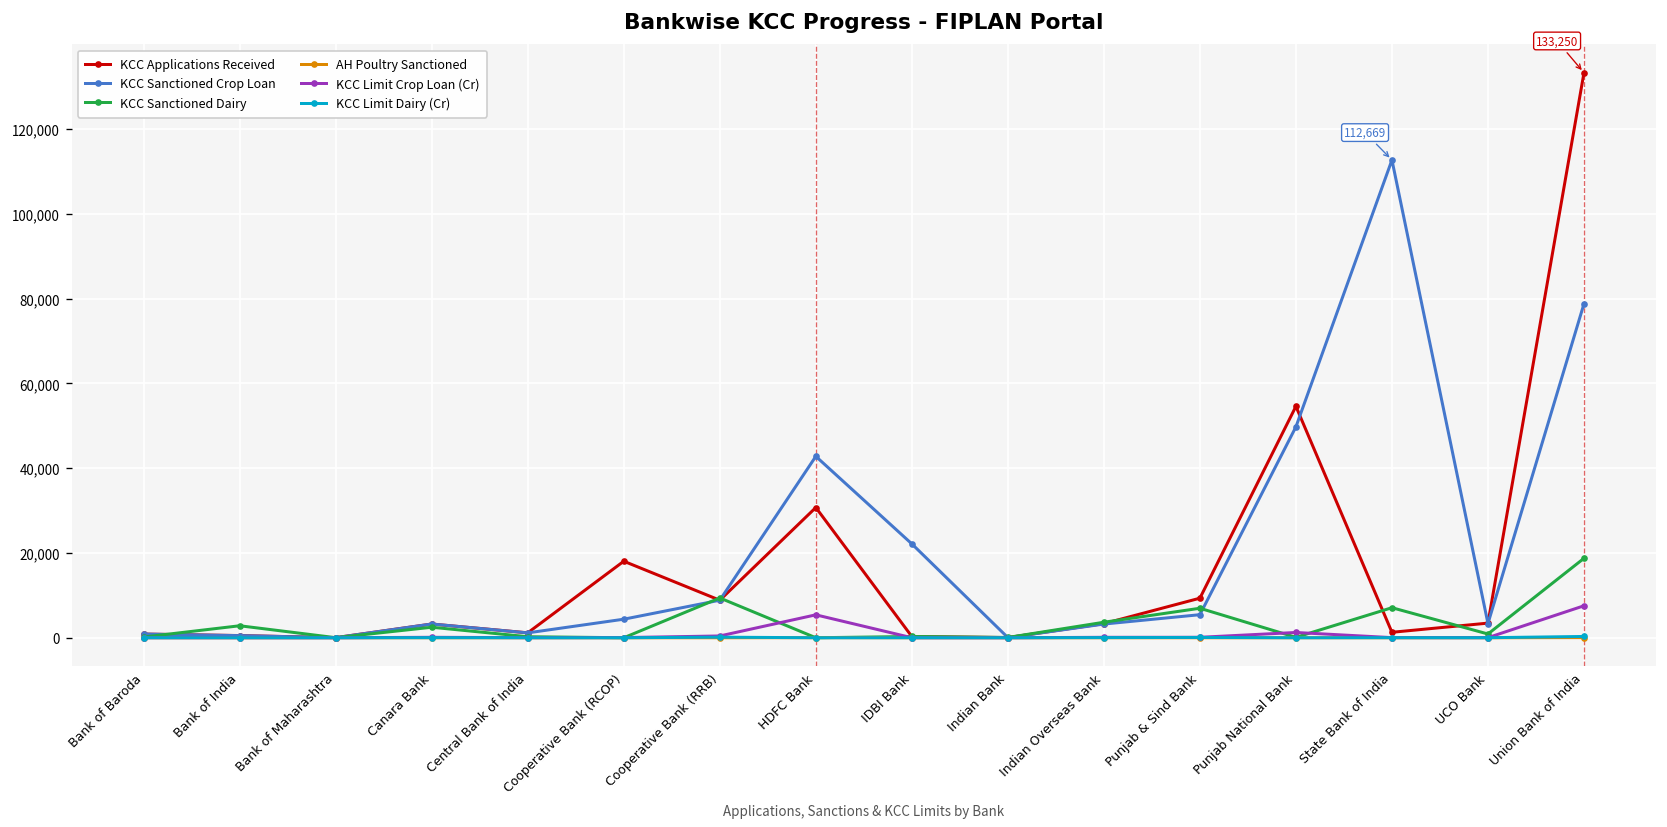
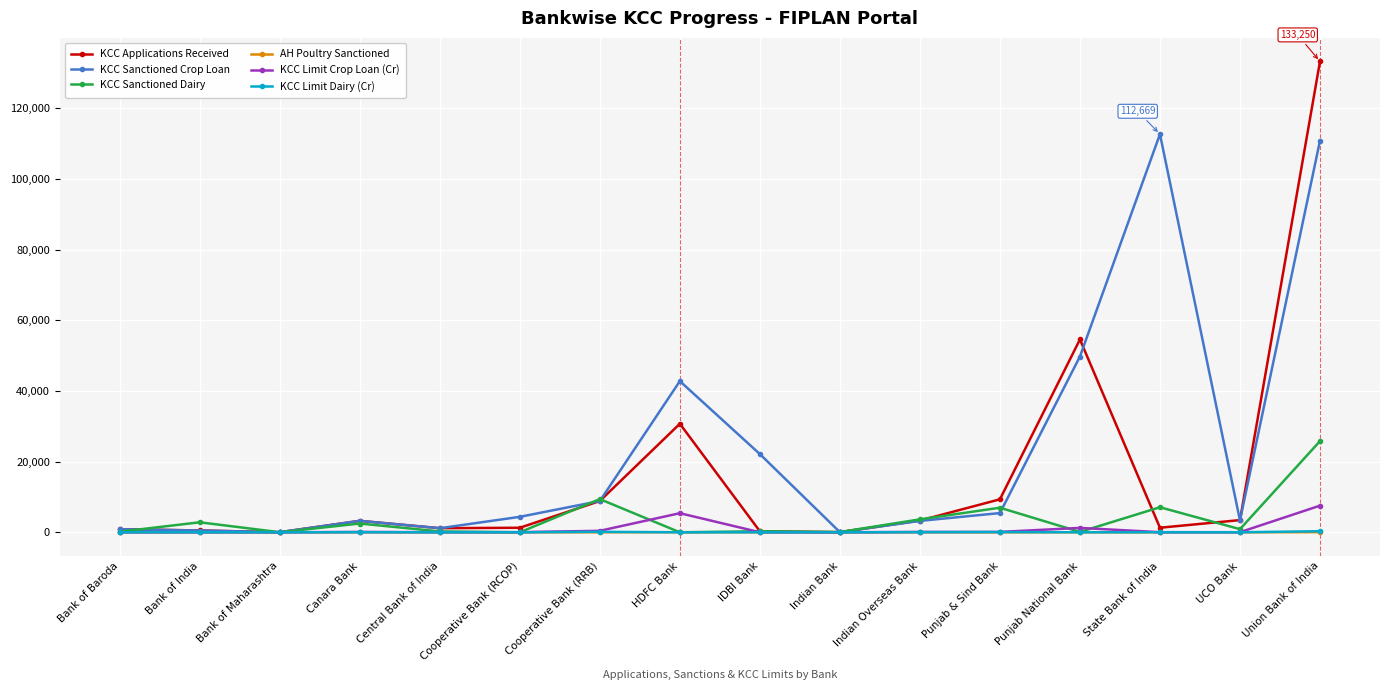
  {
    "KCC Applications Received": {
-     "Cooperative Bank (RCOP)": "18,000",
+     "Cooperative Bank (RCOP)": "1,000",
      "HDFC Bank": "31,000",
      "Punjab & Sind Bank": "9,000",
      "Punjab National Bank": "55,000",
      "State Bank of India": "1,000"
    },
    "KCC Sanctioned Crop Loan": {
      "Cooperative Bank (RCOP)": "4,000",
      "HDFC Bank": "43,000",
      "IDBI Bank": "22,000",
      "Punjab & Sind Bank": "5,000",
      "Punjab National Bank": "50,000",
-     "Union Bank of India": "79,000"
+     "Union Bank of India": "111,000"
    },
    "KCC Sanctioned Dairy": {
      "Bank of India": "3,000",
      "Canara Bank": "2,000",
      "Punjab & Sind Bank": "7,000",
      "State Bank of India": "7,000",
      "UCO Bank": "1,000",
-     "Union Bank of India": "19,000"
+     "Union Bank of India": "26,000"
    },
    "KCC Limit Crop Loan (Cr)": {
      "HDFC Bank": "5,000",
      "Punjab National Bank": "1,000",
      "Union Bank of India": "8,000"
    }
  }
